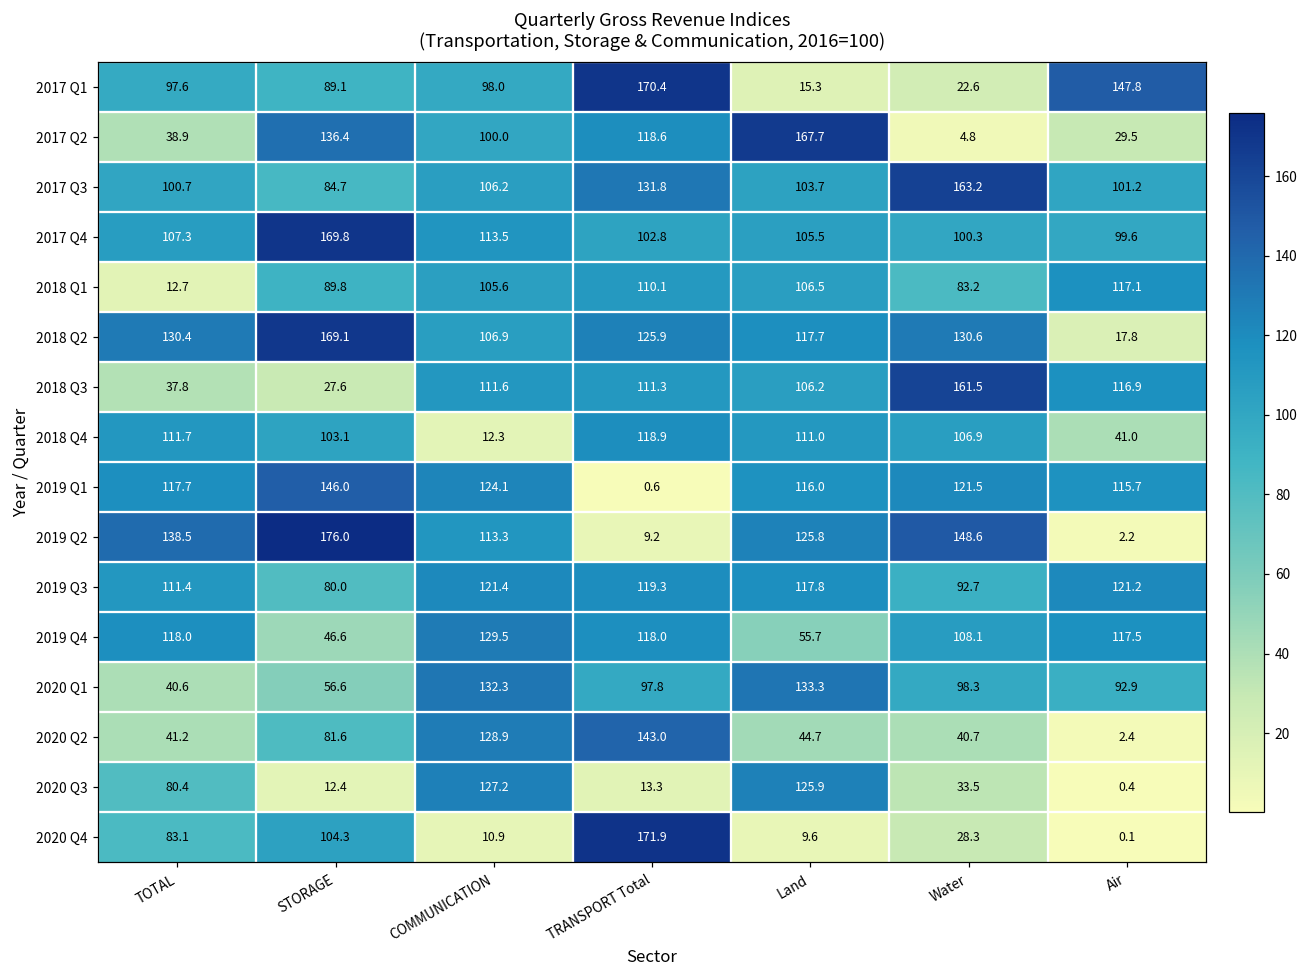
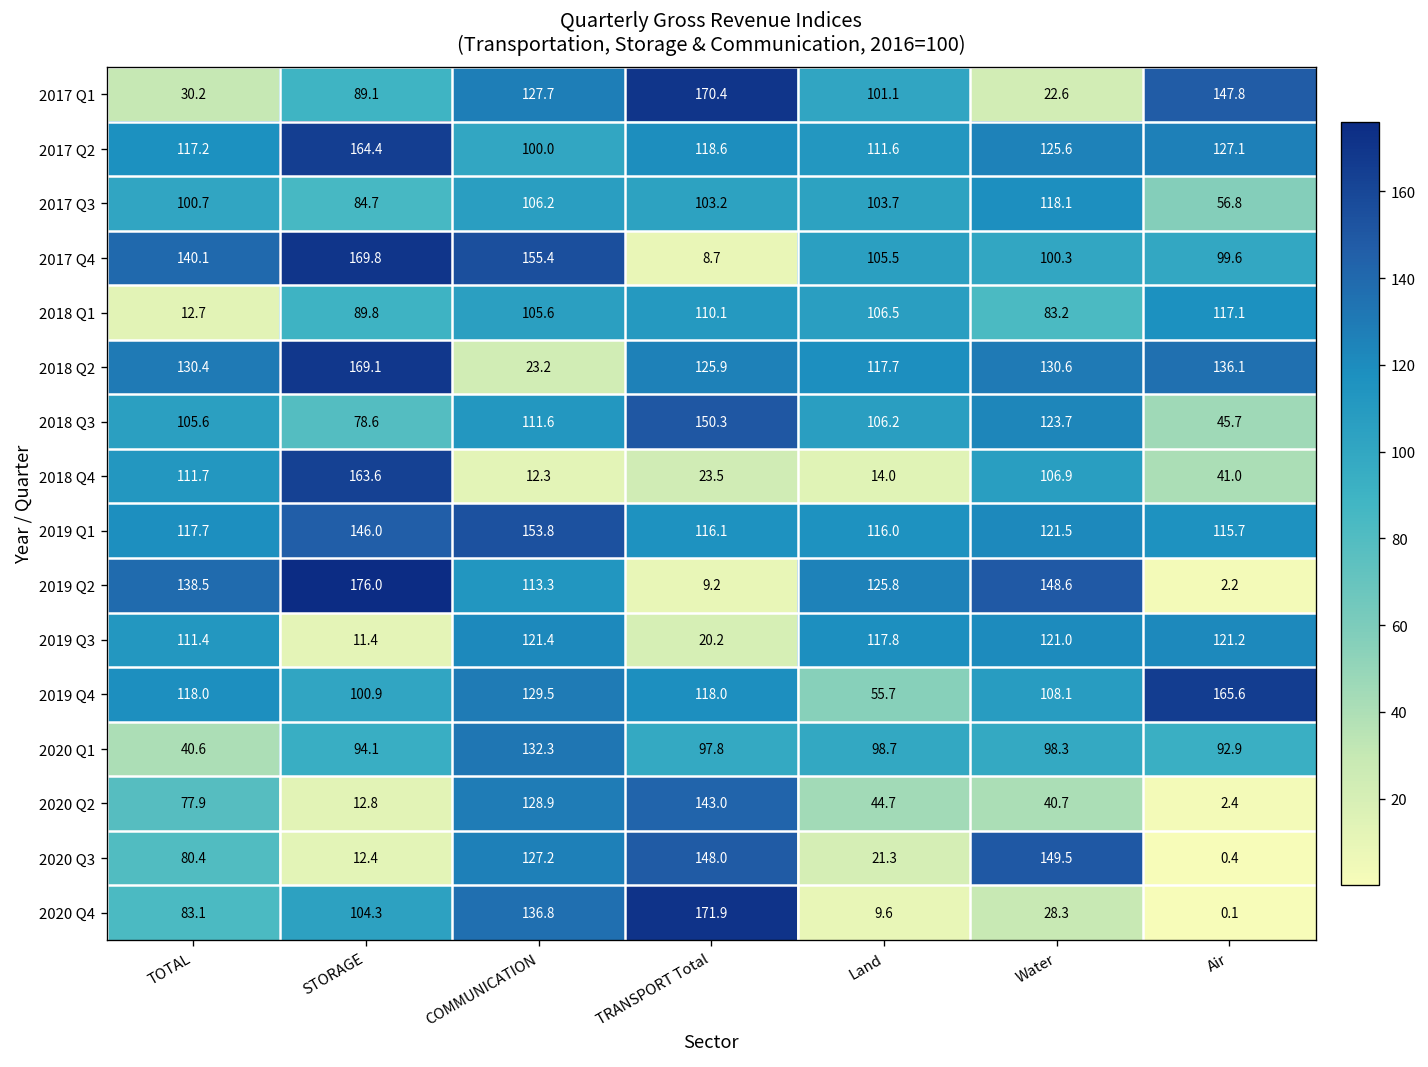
  {
    "2017 Q1": {
-     "TOTAL": 97.6,
+     "TOTAL": 30.2,
      "STORAGE": 89.1,
-     "COMMUNICATION": 98.0,
+     "COMMUNICATION": 127.7,
      "TRANSPORT Total": 170.4,
-     "Land": 15.3,
+     "Land": 101.1,
      "Water": 22.6,
      "Air": 147.8
    },
    "2017 Q2": {
-     "TOTAL": 38.9,
-     "STORAGE": 136.4,
+     "TOTAL": 117.2,
+     "STORAGE": 164.4,
      "COMMUNICATION": 100.0,
      "TRANSPORT Total": 118.6,
-     "Land": 167.7,
-     "Water": 4.8,
-     "Air": 29.5
+     "Land": 111.6,
+     "Water": 125.6,
+     "Air": 127.1
    },
    "2017 Q3": {
      "TOTAL": 100.7,
      "STORAGE": 84.7,
      "COMMUNICATION": 106.2,
-     "TRANSPORT Total": 131.8,
+     "TRANSPORT Total": 103.2,
      "Land": 103.7,
-     "Water": 163.2,
-     "Air": 101.2
+     "Water": 118.1,
+     "Air": 56.8
    },
    "2017 Q4": {
-     "TOTAL": 107.3,
+     "TOTAL": 140.1,
      "STORAGE": 169.8,
-     "COMMUNICATION": 113.5,
-     "TRANSPORT Total": 102.8,
+     "COMMUNICATION": 155.4,
+     "TRANSPORT Total": 8.7,
      "Land": 105.5,
      "Water": 100.3,
      "Air": 99.6
    },
    "2018 Q1": {
      "TOTAL": 12.7,
      "STORAGE": 89.8,
      "COMMUNICATION": 105.6,
      "TRANSPORT Total": 110.1,
      "Land": 106.5,
      "Water": 83.2,
      "Air": 117.1
    },
    "2018 Q2": {
      "TOTAL": 130.4,
      "STORAGE": 169.1,
-     "COMMUNICATION": 106.9,
+     "COMMUNICATION": 23.2,
      "TRANSPORT Total": 125.9,
      "Land": 117.7,
      "Water": 130.6,
-     "Air": 17.8
+     "Air": 136.1
    },
    "2018 Q3": {
-     "TOTAL": 37.8,
-     "STORAGE": 27.6,
+     "TOTAL": 105.6,
+     "STORAGE": 78.6,
      "COMMUNICATION": 111.6,
-     "TRANSPORT Total": 111.3,
+     "TRANSPORT Total": 150.3,
      "Land": 106.2,
-     "Water": 161.5,
-     "Air": 116.9
+     "Water": 123.7,
+     "Air": 45.7
    },
    "2018 Q4": {
      "TOTAL": 111.7,
-     "STORAGE": 103.1,
+     "STORAGE": 163.6,
      "COMMUNICATION": 12.3,
-     "TRANSPORT Total": 118.9,
-     "Land": 111.0,
+     "TRANSPORT Total": 23.5,
+     "Land": 14.0,
      "Water": 106.9,
      "Air": 41.0
    },
    "2019 Q1": {
      "TOTAL": 117.7,
      "STORAGE": 146.0,
-     "COMMUNICATION": 124.1,
-     "TRANSPORT Total": 0.6,
+     "COMMUNICATION": 153.8,
+     "TRANSPORT Total": 116.1,
      "Land": 116.0,
      "Water": 121.5,
      "Air": 115.7
    },
    "2019 Q2": {
      "TOTAL": 138.5,
      "STORAGE": 176.0,
      "COMMUNICATION": 113.3,
      "TRANSPORT Total": 9.2,
      "Land": 125.8,
      "Water": 148.6,
      "Air": 2.2
    },
    "2019 Q3": {
      "TOTAL": 111.4,
-     "STORAGE": 80.0,
+     "STORAGE": 11.4,
      "COMMUNICATION": 121.4,
-     "TRANSPORT Total": 119.3,
+     "TRANSPORT Total": 20.2,
      "Land": 117.8,
-     "Water": 92.7,
+     "Water": 121.0,
      "Air": 121.2
    },
    "2019 Q4": {
      "TOTAL": 118.0,
-     "STORAGE": 46.6,
+     "STORAGE": 100.9,
      "COMMUNICATION": 129.5,
      "TRANSPORT Total": 118.0,
      "Land": 55.7,
      "Water": 108.1,
-     "Air": 117.5
+     "Air": 165.6
    },
    "2020 Q1": {
      "TOTAL": 40.6,
-     "STORAGE": 56.6,
+     "STORAGE": 94.1,
      "COMMUNICATION": 132.3,
      "TRANSPORT Total": 97.8,
-     "Land": 133.3,
+     "Land": 98.7,
      "Water": 98.3,
      "Air": 92.9
    },
    "2020 Q2": {
-     "TOTAL": 41.2,
-     "STORAGE": 81.6,
+     "TOTAL": 77.9,
+     "STORAGE": 12.8,
      "COMMUNICATION": 128.9,
      "TRANSPORT Total": 143.0,
      "Land": 44.7,
      "Water": 40.7,
      "Air": 2.4
    },
    "2020 Q3": {
      "TOTAL": 80.4,
      "STORAGE": 12.4,
      "COMMUNICATION": 127.2,
-     "TRANSPORT Total": 13.3,
-     "Land": 125.9,
-     "Water": 33.5,
+     "TRANSPORT Total": 148.0,
+     "Land": 21.3,
+     "Water": 149.5,
      "Air": 0.4
    },
    "2020 Q4": {
      "TOTAL": 83.1,
      "STORAGE": 104.3,
-     "COMMUNICATION": 10.9,
+     "COMMUNICATION": 136.8,
      "TRANSPORT Total": 171.9,
      "Land": 9.6,
      "Water": 28.3,
      "Air": 0.1
    }
  }
